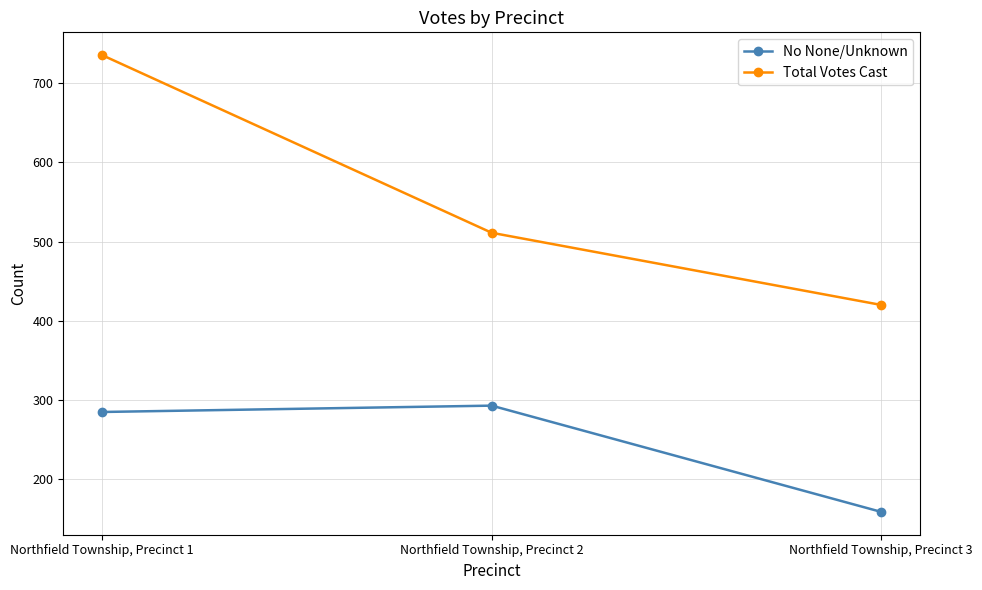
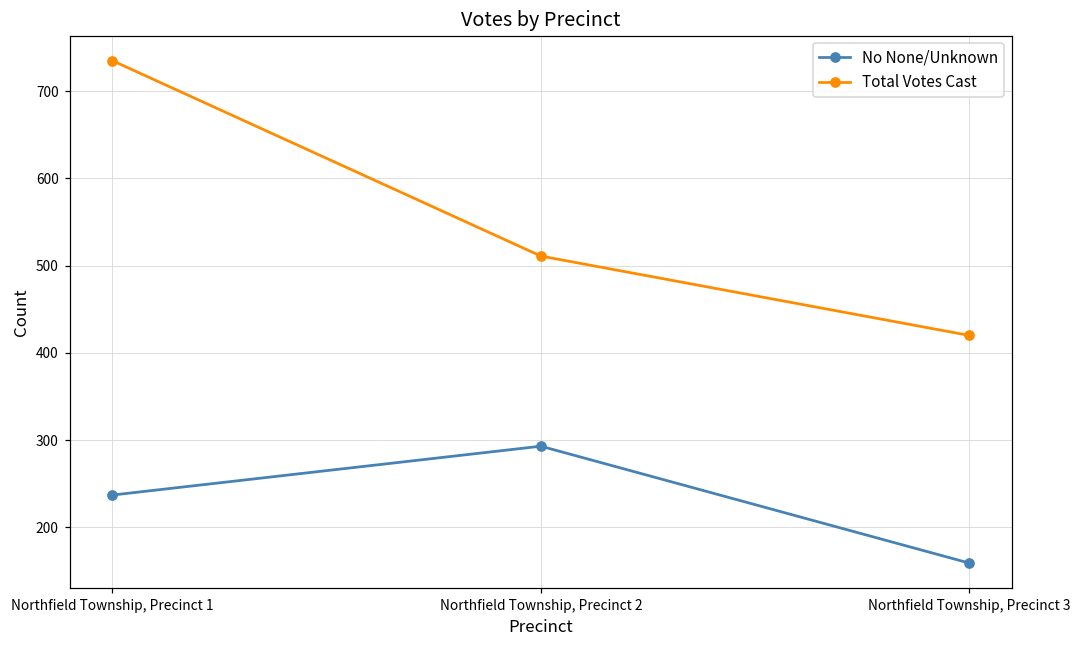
  {
    "No None/Unknown": {
-     "Northfield Township, Precinct 1": 290,
+     "Northfield Township, Precinct 1": 240,
      "Northfield Township, Precinct 2": 290,
      "Northfield Township, Precinct 3": 160
    },
    "Total Votes Cast": {
      "Northfield Township, Precinct 1": 740,
      "Northfield Township, Precinct 2": 510,
      "Northfield Township, Precinct 3": 420
    }
  }
